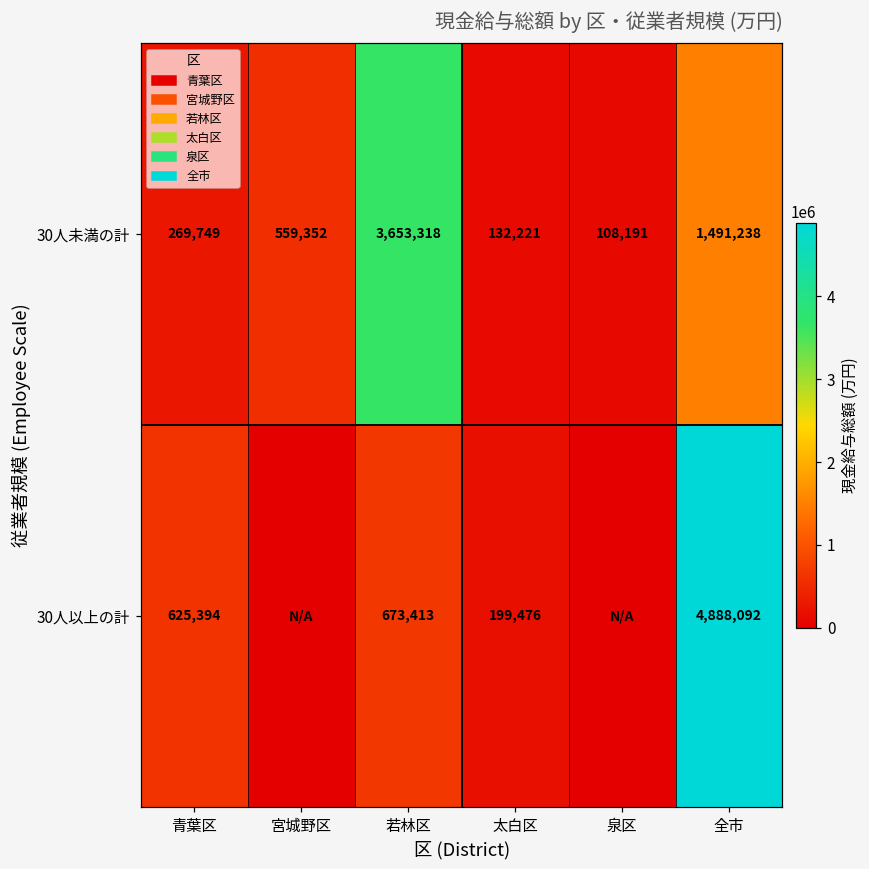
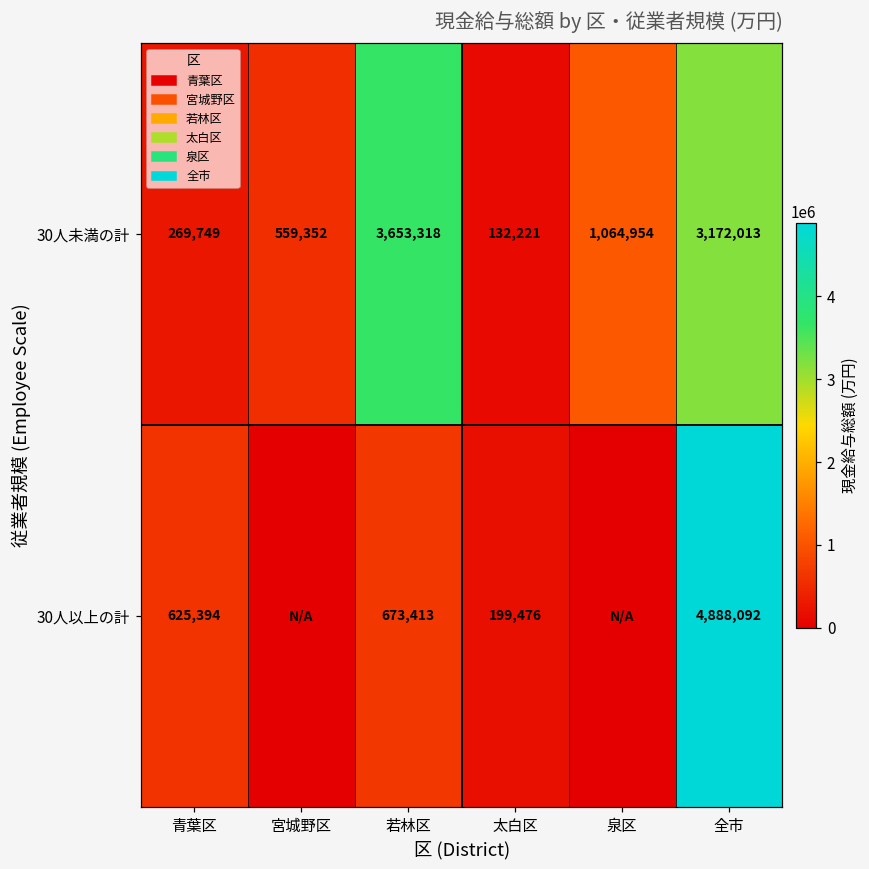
  {
    "30人未満の計": {
      "青葉区": "269,749",
      "宮城野区": "559,352",
      "若林区": "3,653,318",
      "太白区": "132,221",
-     "泉区": "108,191",
-     "全市": "1,491,238"
+     "泉区": "1,064,954",
+     "全市": "3,172,013"
    },
    "30人以上の計": {
      "青葉区": "625,394",
      "若林区": "673,413",
      "太白区": "199,476",
      "全市": "4,888,092"
    }
  }
